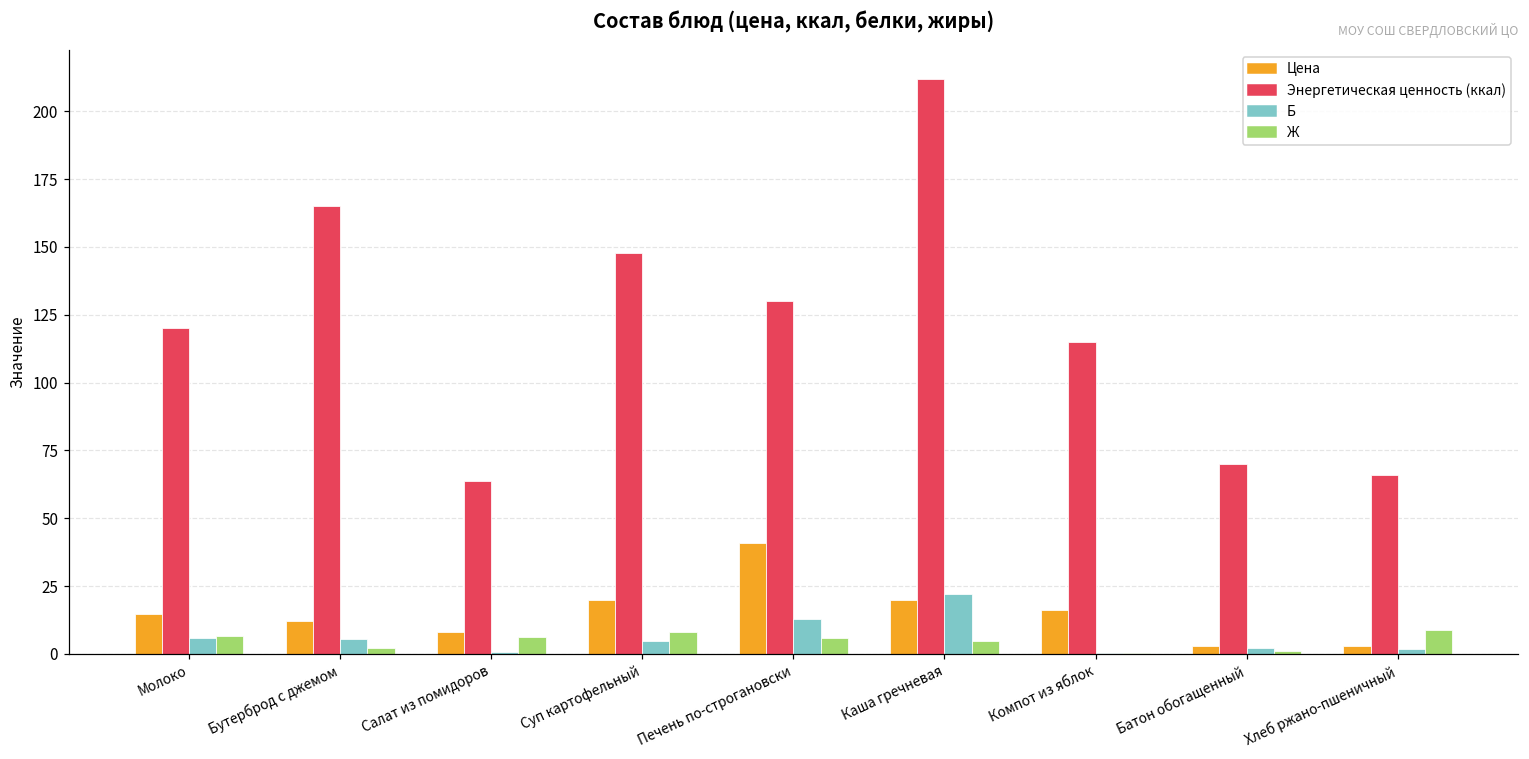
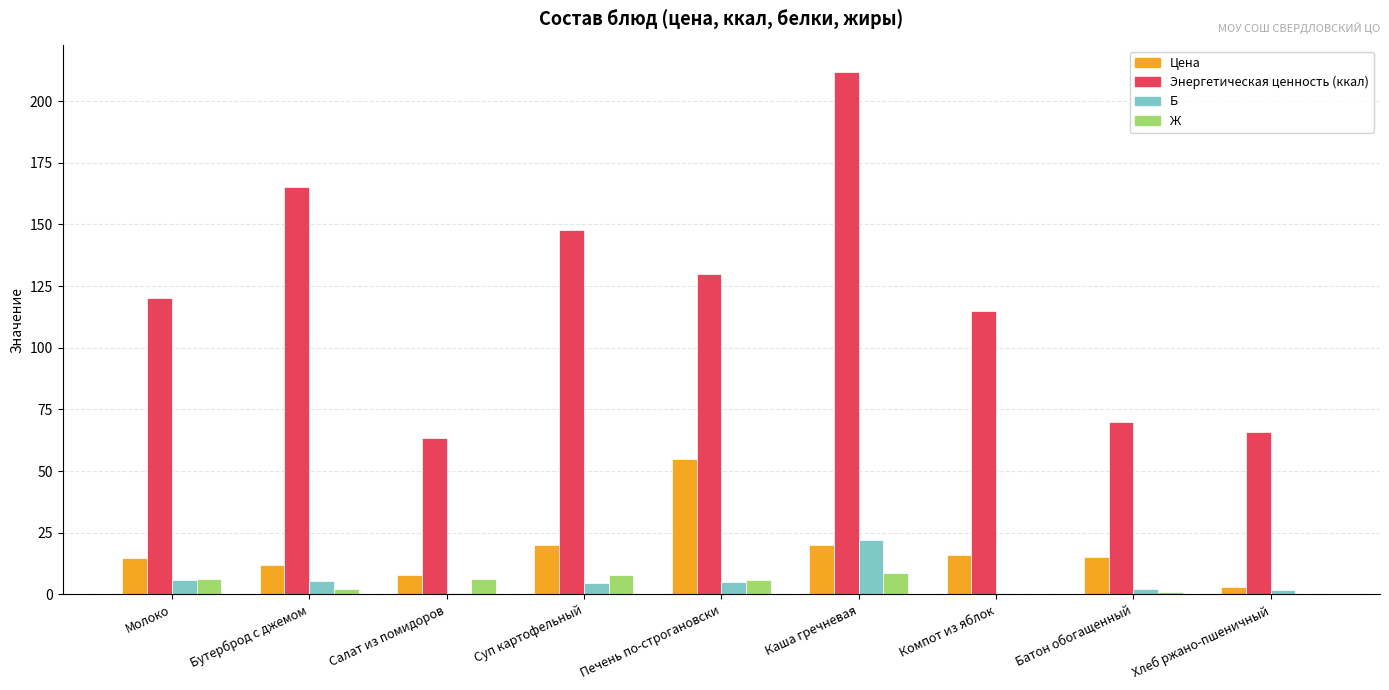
  {
    "Цена": {
      "Молоко": 15,
      "Бутерброд с джемом": 12,
      "Салат из помидоров": 8,
      "Суп картофельный": 20,
-     "Печень по-строгановски": 41,
+     "Печень по-строгановски": 55,
      "Каша гречневая": 20,
      "Компот из яблок": 16,
-     "Батон обогащенный": 3,
+     "Батон обогащенный": 15,
      "Хлеб ржано-пшеничный": 3
    },
    "Энергетическая ценность (ккал)": {
      "Молоко": 120,
      "Бутерброд с джемом": 165,
      "Салат из помидоров": 64,
      "Суп картофельный": 148,
      "Печень по-строгановски": 130,
      "Каша гречневая": 212,
      "Компот из яблок": 115,
      "Батон обогащенный": 70,
      "Хлеб ржано-пшеничный": 66
    },
    "Б": {
      "Молоко": 6,
      "Бутерброд с джемом": 5,
      "Суп картофельный": 5,
-     "Печень по-строгановски": 13,
+     "Печень по-строгановски": 5,
      "Каша гречневая": 22,
      "Батон обогащенный": 2,
      "Хлеб ржано-пшеничный": 2
    },
    "Ж": {
      "Молоко": 6,
      "Бутерброд с джемом": 2,
      "Салат из помидоров": 6,
      "Суп картофельный": 8,
      "Печень по-строгановски": 6,
-     "Каша гречневая": 5,
-     "Хлеб ржано-пшеничный": 9
+     "Каша гречневая": 9,
+     "Хлеб ржано-пшеничный": 0
    }
  }
